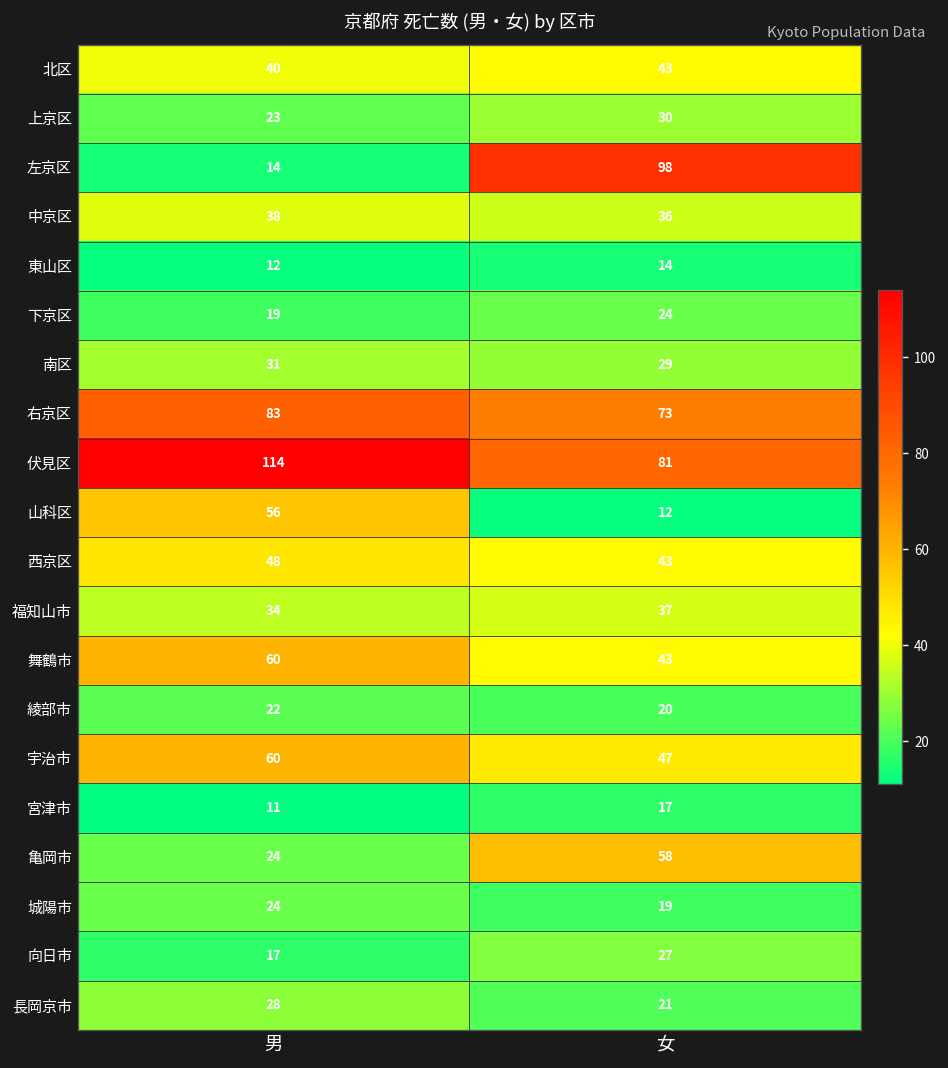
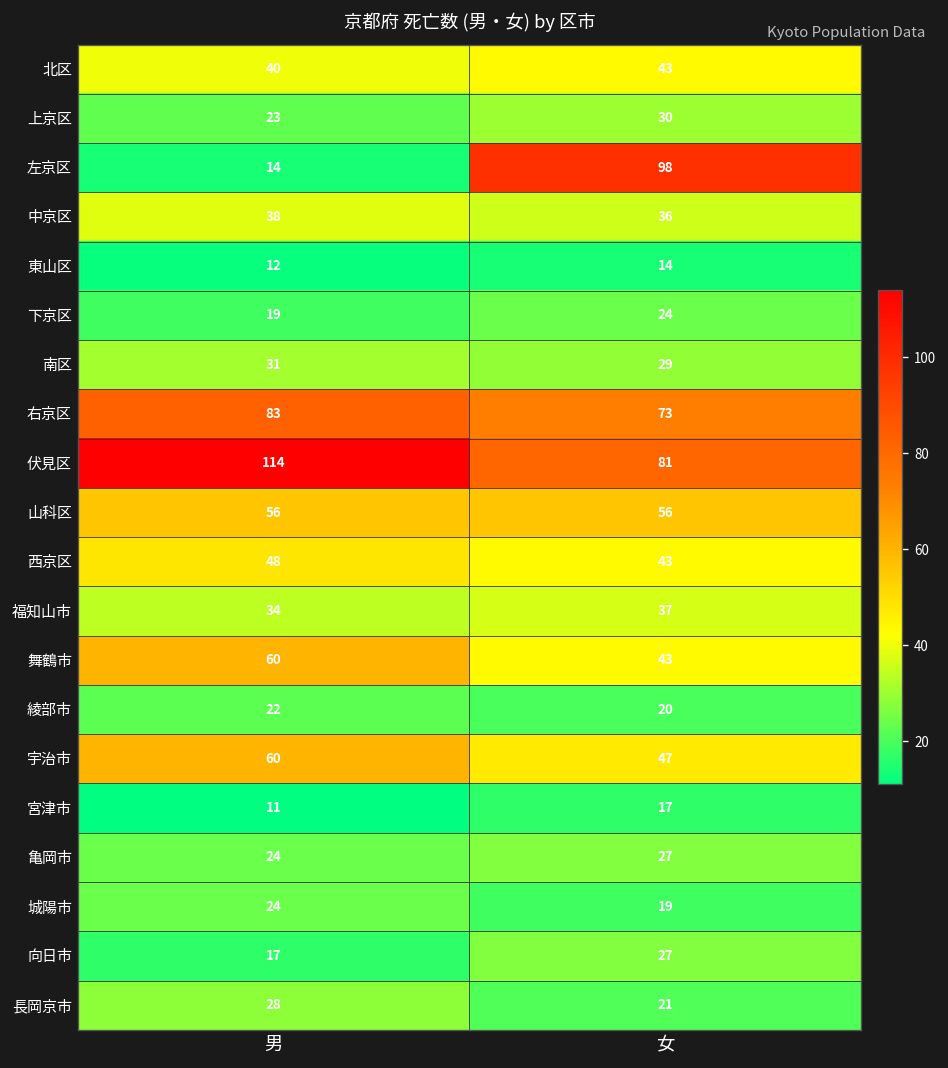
  {
    "北区": {
      "男": 40,
      "女": 43
    },
    "上京区": {
      "男": 23,
      "女": 30
    },
    "左京区": {
      "男": 14,
      "女": 98
    },
    "中京区": {
      "男": 38,
      "女": 36
    },
    "東山区": {
      "男": 12,
      "女": 14
    },
    "下京区": {
      "男": 19,
      "女": 24
    },
    "南区": {
      "男": 31,
      "女": 29
    },
    "右京区": {
      "男": 83,
      "女": 73
    },
    "伏見区": {
      "男": 114,
      "女": 81
    },
    "山科区": {
      "男": 56,
-     "女": 12
+     "女": 56
    },
    "西京区": {
      "男": 48,
      "女": 43
    },
    "福知山市": {
      "男": 34,
      "女": 37
    },
    "舞鶴市": {
      "男": 60,
      "女": 43
    },
    "綾部市": {
      "男": 22,
      "女": 20
    },
    "宇治市": {
      "男": 60,
      "女": 47
    },
    "宮津市": {
      "男": 11,
      "女": 17
    },
    "亀岡市": {
      "男": 24,
-     "女": 58
+     "女": 27
    },
    "城陽市": {
      "男": 24,
      "女": 19
    },
    "向日市": {
      "男": 17,
      "女": 27
    },
    "長岡京市": {
      "男": 28,
      "女": 21
    }
  }
